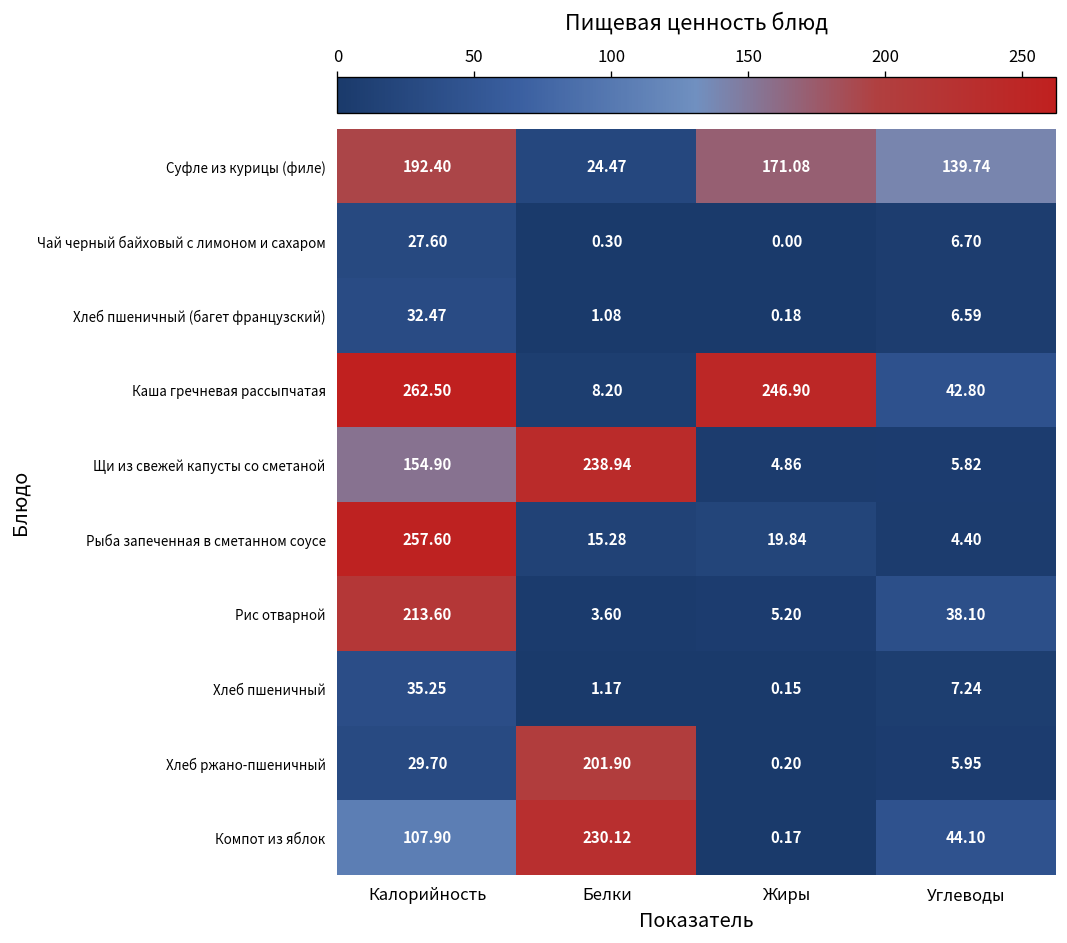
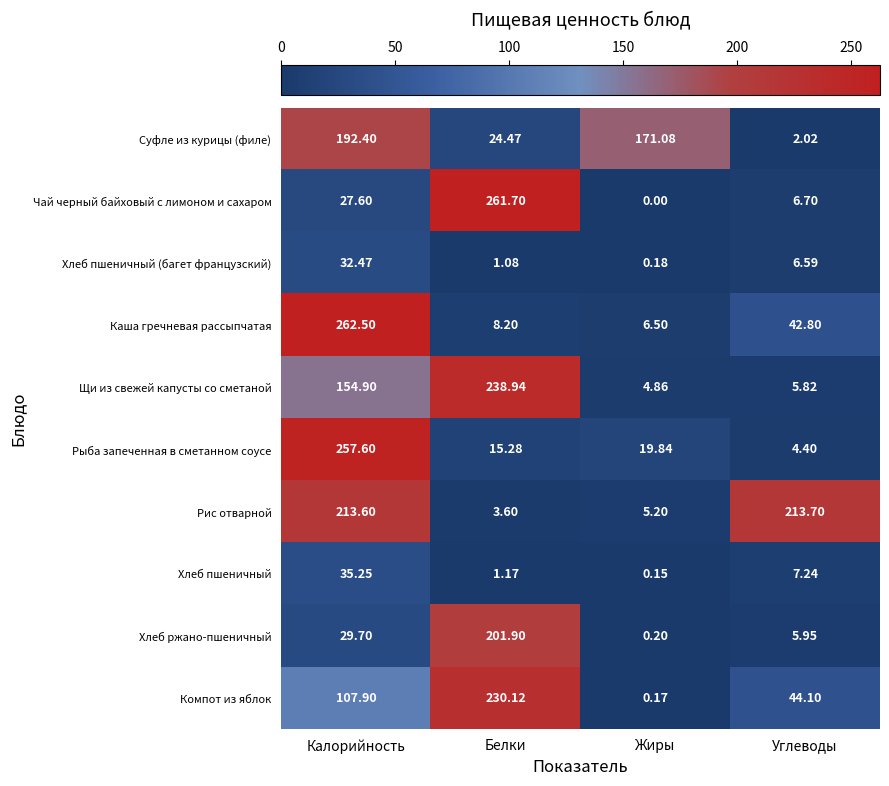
  {
    "Суфле из курицы (филе)": {
      "Калорийность": 192.40,
      "Белки": 24.47,
      "Жиры": 171.08,
-     "Углеводы": 139.74
+     "Углеводы": 2.02
    },
    "Чай черный байховый с лимоном и сахаром": {
      "Калорийность": 27.60,
-     "Белки": 0.30,
+     "Белки": 261.70,
      "Жиры": 0.00,
      "Углеводы": 6.70
    },
    "Хлеб пшеничный (багет французский)": {
      "Калорийность": 32.47,
      "Белки": 1.08,
      "Жиры": 0.18,
      "Углеводы": 6.59
    },
    "Каша гречневая рассыпчатая": {
      "Калорийность": 262.50,
      "Белки": 8.20,
-     "Жиры": 246.90,
+     "Жиры": 6.50,
      "Углеводы": 42.80
    },
    "Щи из свежей капусты со сметаной": {
      "Калорийность": 154.90,
      "Белки": 238.94,
      "Жиры": 4.86,
      "Углеводы": 5.82
    },
    "Рыба запеченная в сметанном соусе": {
      "Калорийность": 257.60,
      "Белки": 15.28,
      "Жиры": 19.84,
      "Углеводы": 4.40
    },
    "Рис отварной": {
      "Калорийность": 213.60,
      "Белки": 3.60,
      "Жиры": 5.20,
-     "Углеводы": 38.10
+     "Углеводы": 213.70
    },
    "Хлеб пшеничный": {
      "Калорийность": 35.25,
      "Белки": 1.17,
      "Жиры": 0.15,
      "Углеводы": 7.24
    },
    "Хлеб ржано-пшеничный": {
      "Калорийность": 29.70,
      "Белки": 201.90,
      "Жиры": 0.20,
      "Углеводы": 5.95
    },
    "Компот из яблок": {
      "Калорийность": 107.90,
      "Белки": 230.12,
      "Жиры": 0.17,
      "Углеводы": 44.10
    }
  }
